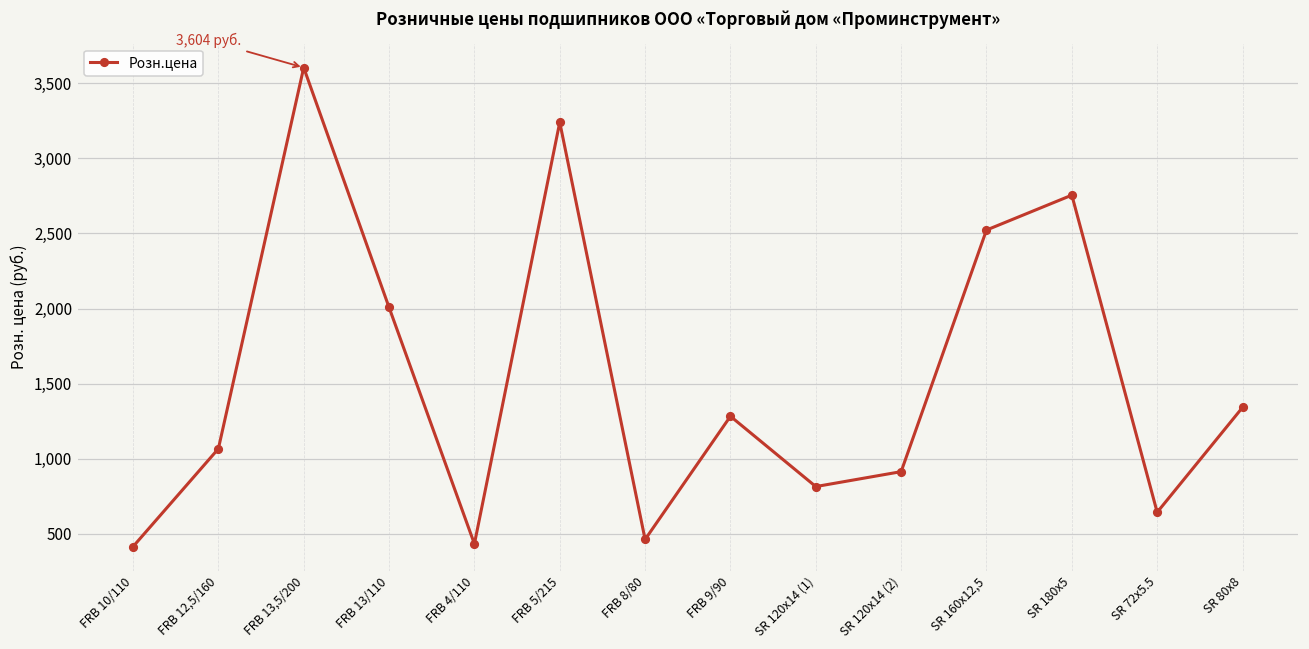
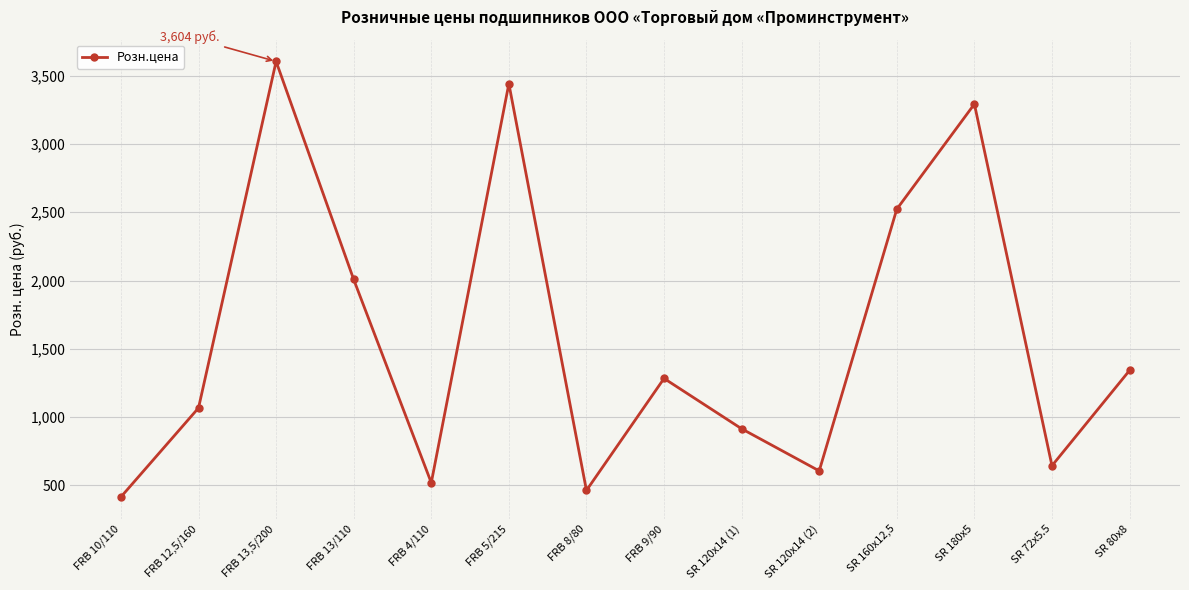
  {
    "FRB 10/110": "420",
    "FRB 12,5/160": "1,070",
    "FRB 13/110": "2,010",
-   "FRB 4/110": "430",
-   "FRB 5/215": "3,240",
+   "FRB 4/110": "520",
+   "FRB 5/215": "3,440",
    "FRB 8/80": "460",
    "FRB 9/90": "1,280",
-   "SR 120x14 (1)": "820",
-   "SR 120x14 (2)": "910",
+   "SR 120x14 (1)": "910",
+   "SR 120x14 (2)": "610",
    "SR 160x12,5": "2,520",
-   "SR 180x5": "2,750",
+   "SR 180x5": "3,290",
    "SR 72x5.5": "640",
    "SR 80x8": "1,340"
  }
